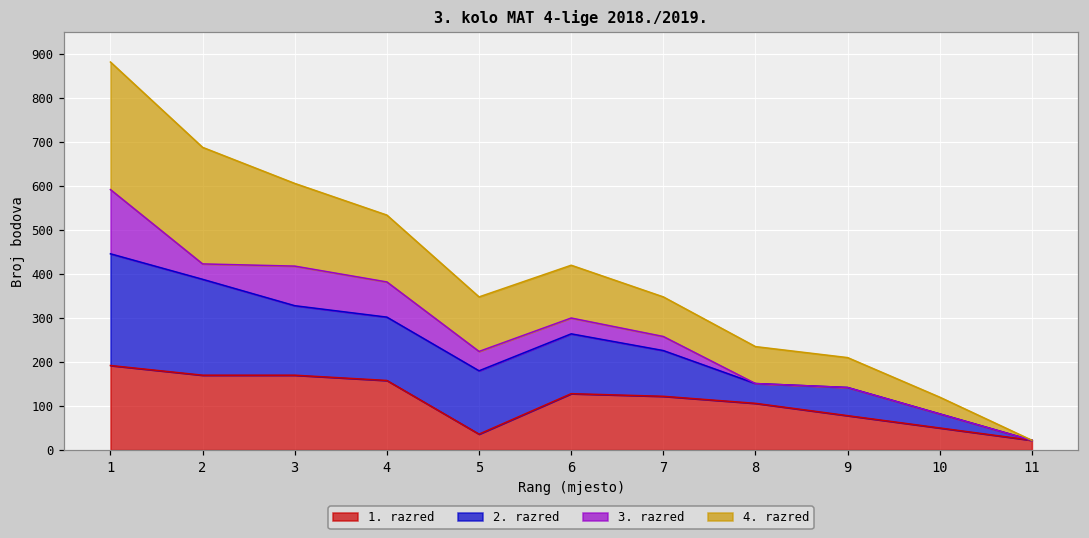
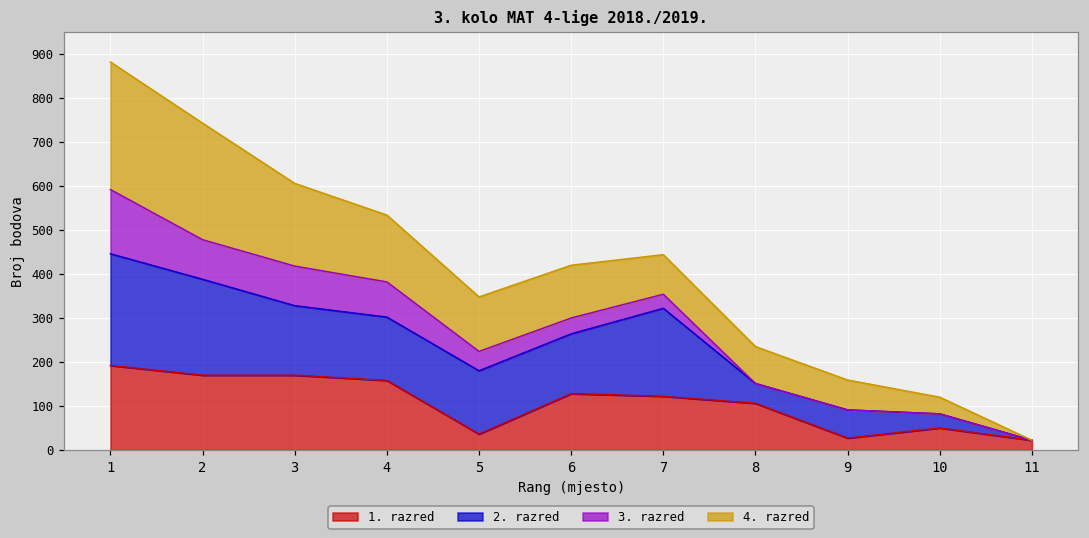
  {
    "1. razred": {
      "1": 190,
      "2": 170,
      "3": 170,
      "4": 160,
      "5": 40,
      "6": 130,
      "7": 120,
      "8": 110,
-     "9": 80,
+     "9": 30,
      "10": 50
    },
    "2. razred": {
      "1": 250,
      "2": 220,
      "3": 160,
      "4": 140,
      "5": 140,
      "6": 140,
-     "7": 100
+     "7": 200
    },
    "3. razred": {
      "1": 150,
-     "2": 40,
+     "2": 90,
      "3": 90,
      "4": 80,
      "5": 40,
      "6": 40,
      "7": 30
    },
    "4. razred": {
      "1": 290,
      "2": 270,
      "3": 190,
      "4": 150,
      "5": 120,
      "6": 120,
      "7": 90,
      "8": 80,
      "9": 70,
      "10": 40
    }
  }
